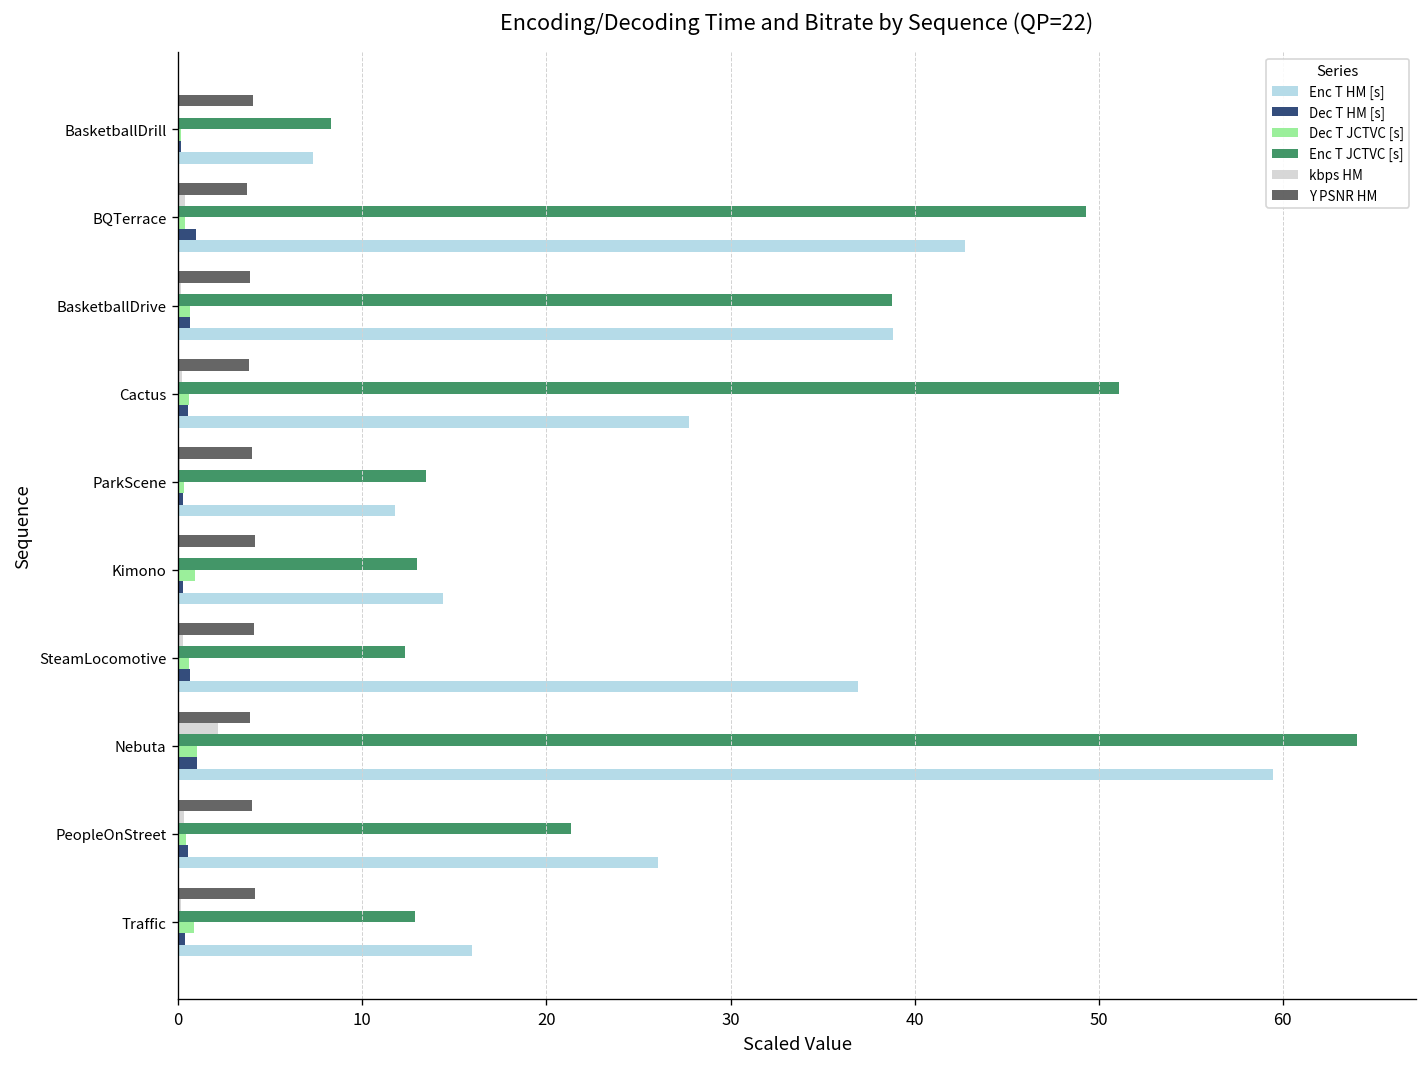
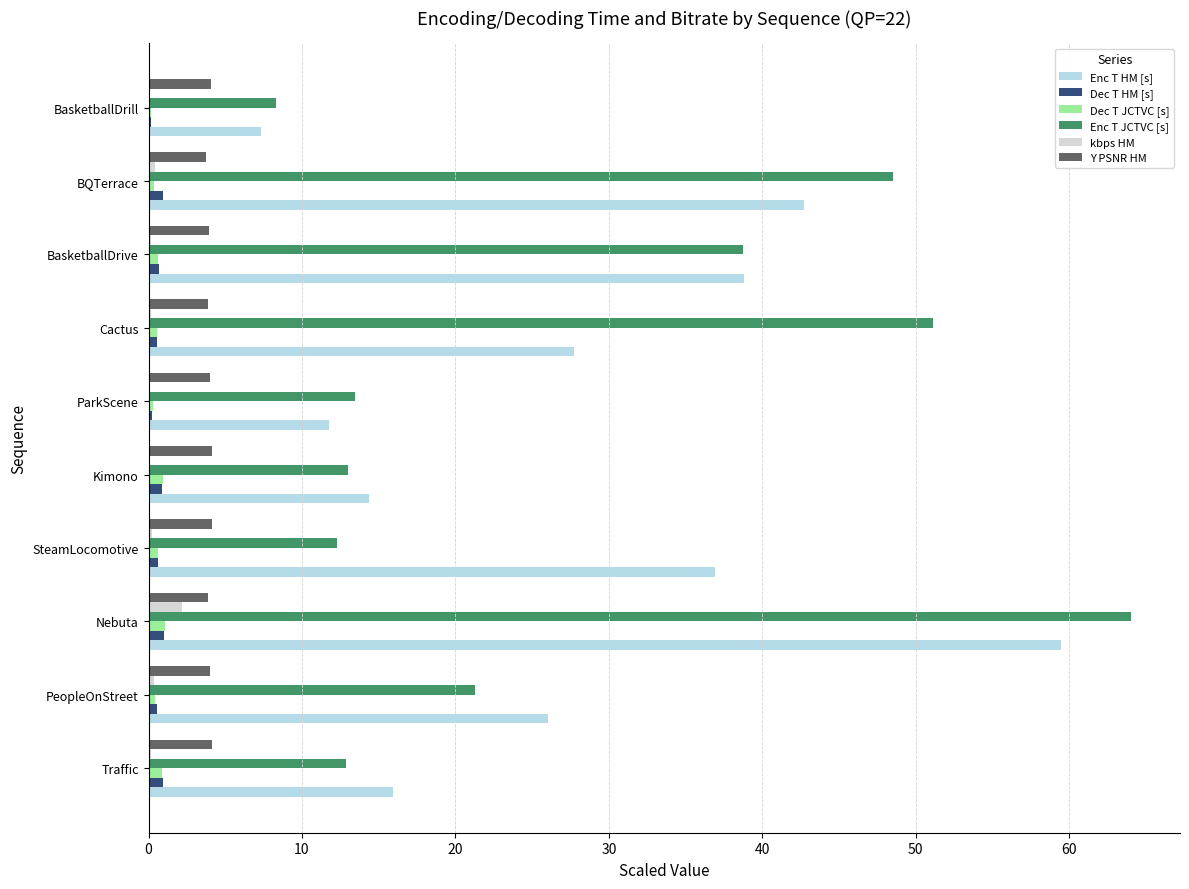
  {
    "Dec T HM [s]": {
      "BQTerrace": 0.9,
      "BasketballDrive": 0.7,
      "Cactus": 0.5,
      "ParkScene": 0.3,
-     "Kimono": 0.3,
+     "Kimono": 0.9,
      "SteamLocomotive": 0.6,
      "Nebuta": 1.0,
      "PeopleOnStreet": 0.6,
-     "Traffic": 0.4
+     "Traffic": 0.9
    },
    "Dec T JCTVC [s]": {
      "BQTerrace": 0.3,
      "BasketballDrive": 0.6,
      "Cactus": 0.6,
      "ParkScene": 0.3,
      "Kimono": 0.9,
      "SteamLocomotive": 0.6,
      "Nebuta": 1.0,
      "PeopleOnStreet": 0.4,
      "Traffic": 0.9
    },
    "Enc T JCTVC [s]": {
      "BasketballDrill": 8.3,
-     "BQTerrace": 49.3,
+     "BQTerrace": 48.5,
      "BasketballDrive": 38.7,
      "Cactus": 51.1,
      "ParkScene": 13.5,
      "Kimono": 13.0,
      "SteamLocomotive": 12.3,
      "Nebuta": 64.0,
      "PeopleOnStreet": 21.3,
      "Traffic": 12.8
    },
    "Y PSNR HM": {
      "BasketballDrill": 4.0,
      "BQTerrace": 3.7,
      "BasketballDrive": 3.9,
      "Cactus": 3.8,
      "ParkScene": 4.0,
      "Kimono": 4.2,
      "SteamLocomotive": 4.1,
      "Nebuta": 3.9,
      "PeopleOnStreet": 4.0,
      "Traffic": 4.2
    }
  }
